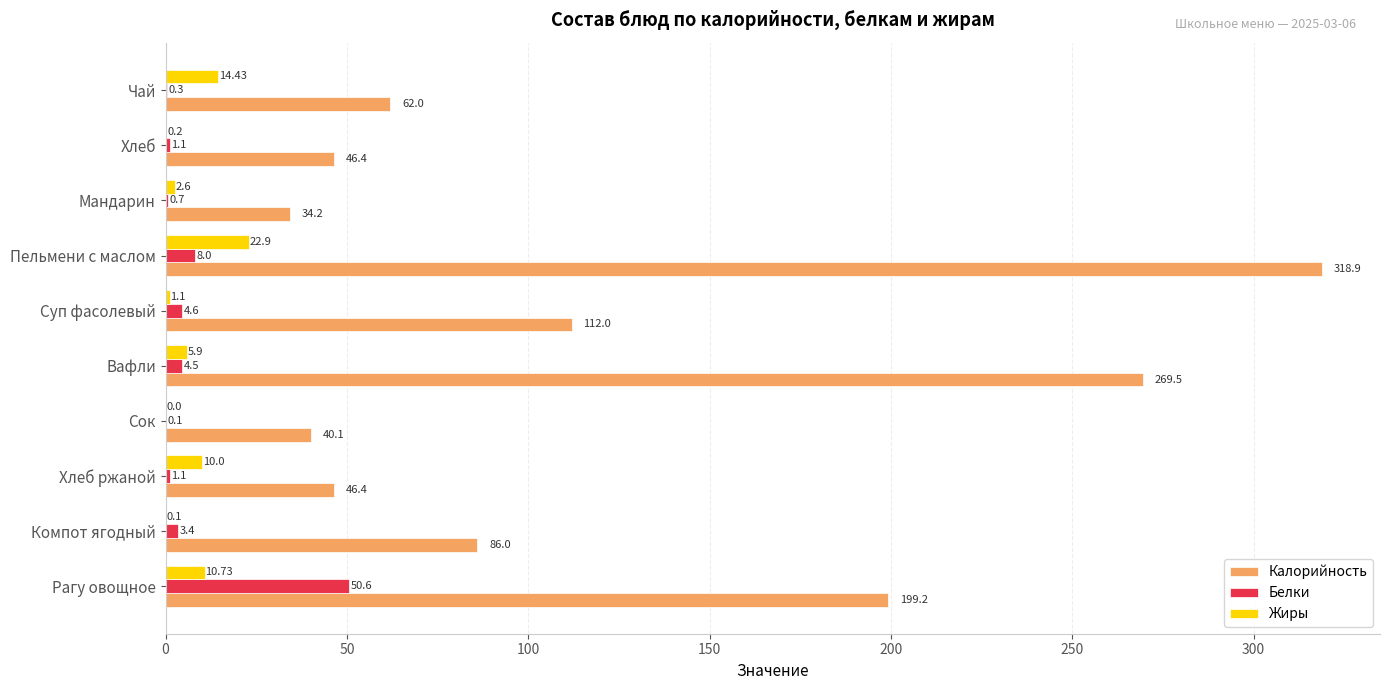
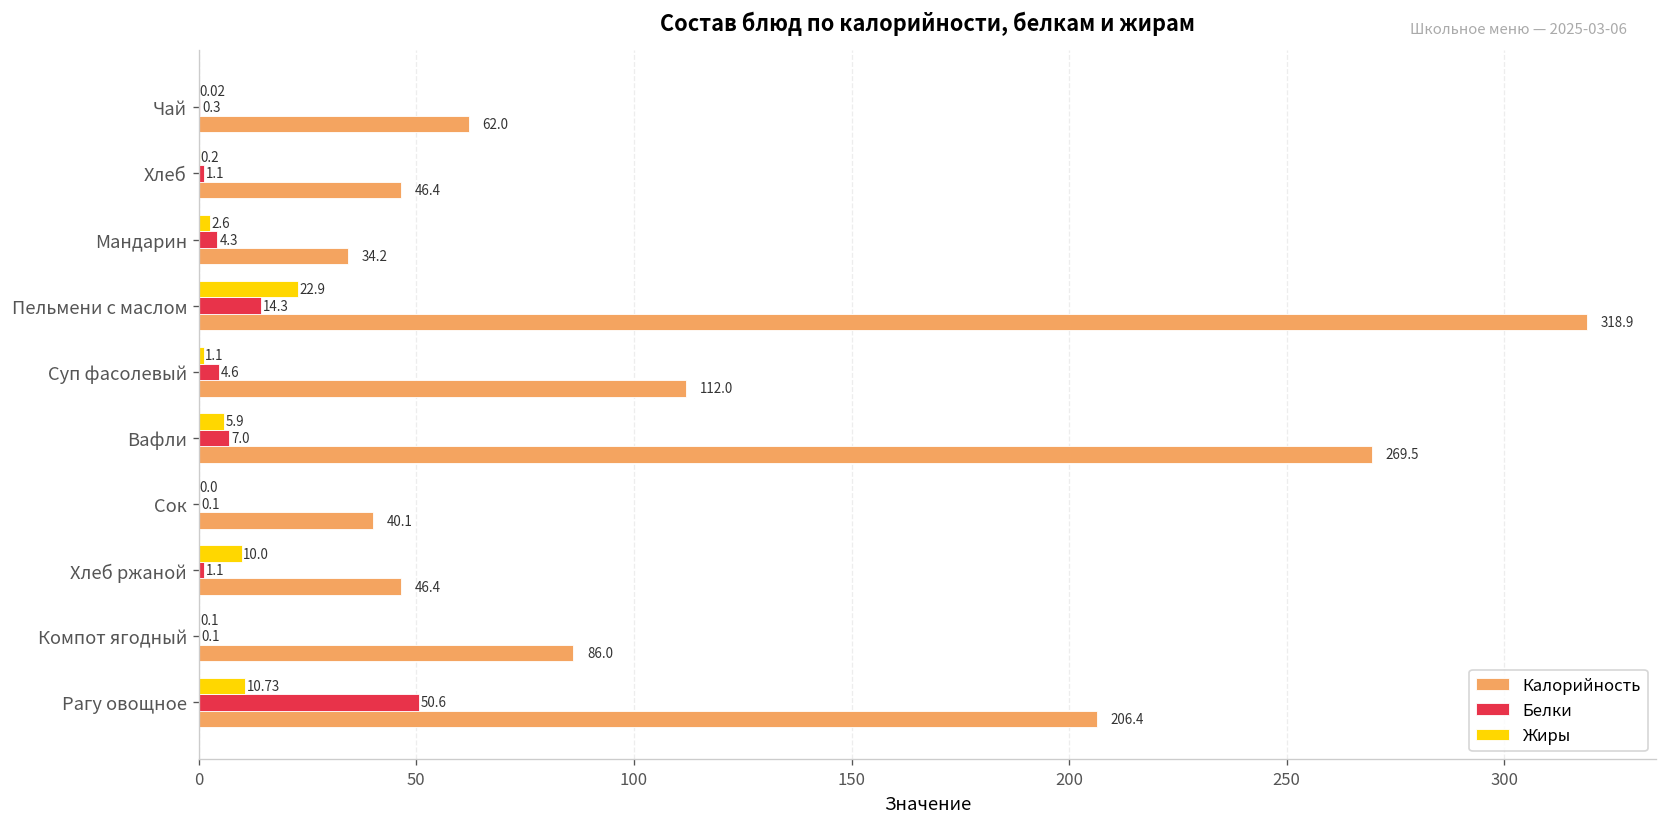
  {
    "Калорийность": {
      "Чай": 62.0,
      "Хлеб": 46.4,
      "Мандарин": 34.2,
      "Пельмени с маслом": 318.9,
      "Суп фасолевый": 112.0,
      "Вафли": 269.5,
      "Сок": 40.1,
      "Хлеб ржаной": 46.4,
      "Компот ягодный": 86.0,
-     "Рагу овощное": 199.2
+     "Рагу овощное": 206.4
    },
    "Белки": {
      "Чай": 0.3,
      "Хлеб": 1.1,
-     "Мандарин": 0.7,
-     "Пельмени с маслом": 8.0,
+     "Мандарин": 4.3,
+     "Пельмени с маслом": 14.3,
      "Суп фасолевый": 4.6,
-     "Вафли": 4.5,
+     "Вафли": 7.0,
      "Сок": 0.1,
      "Хлеб ржаной": 1.1,
-     "Компот ягодный": 3.4,
+     "Компот ягодный": 0.1,
      "Рагу овощное": 50.6
    },
    "Жиры": {
-     "Чай": 14.43,
+     "Чай": 0.02,
      "Хлеб": 0.2,
      "Мандарин": 2.6,
      "Пельмени с маслом": 22.9,
      "Суп фасолевый": 1.1,
      "Вафли": 5.9,
      "Сок": 0.0,
      "Хлеб ржаной": 10.0,
      "Компот ягодный": 0.1,
      "Рагу овощное": 10.73
    }
  }
